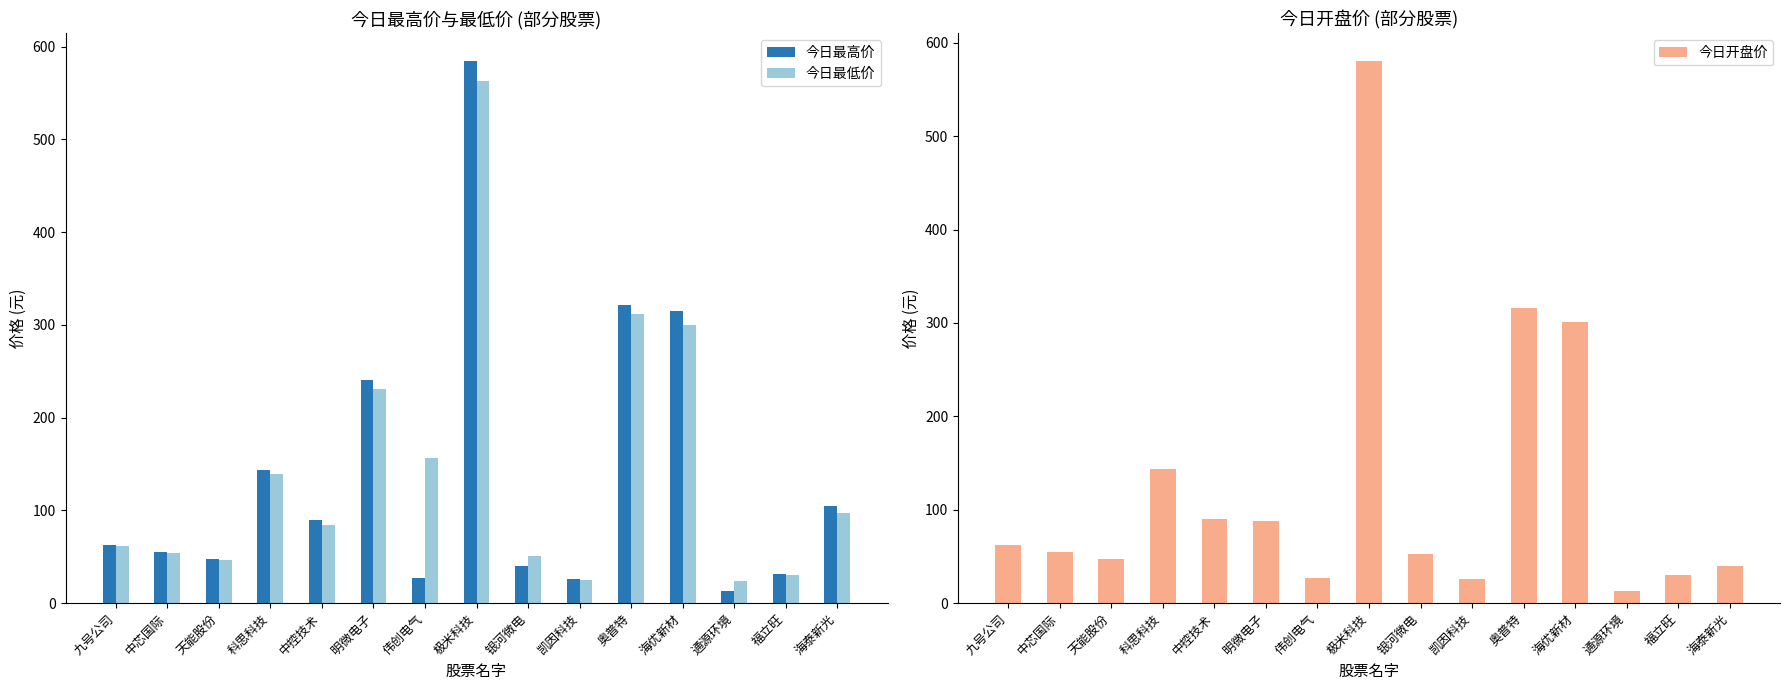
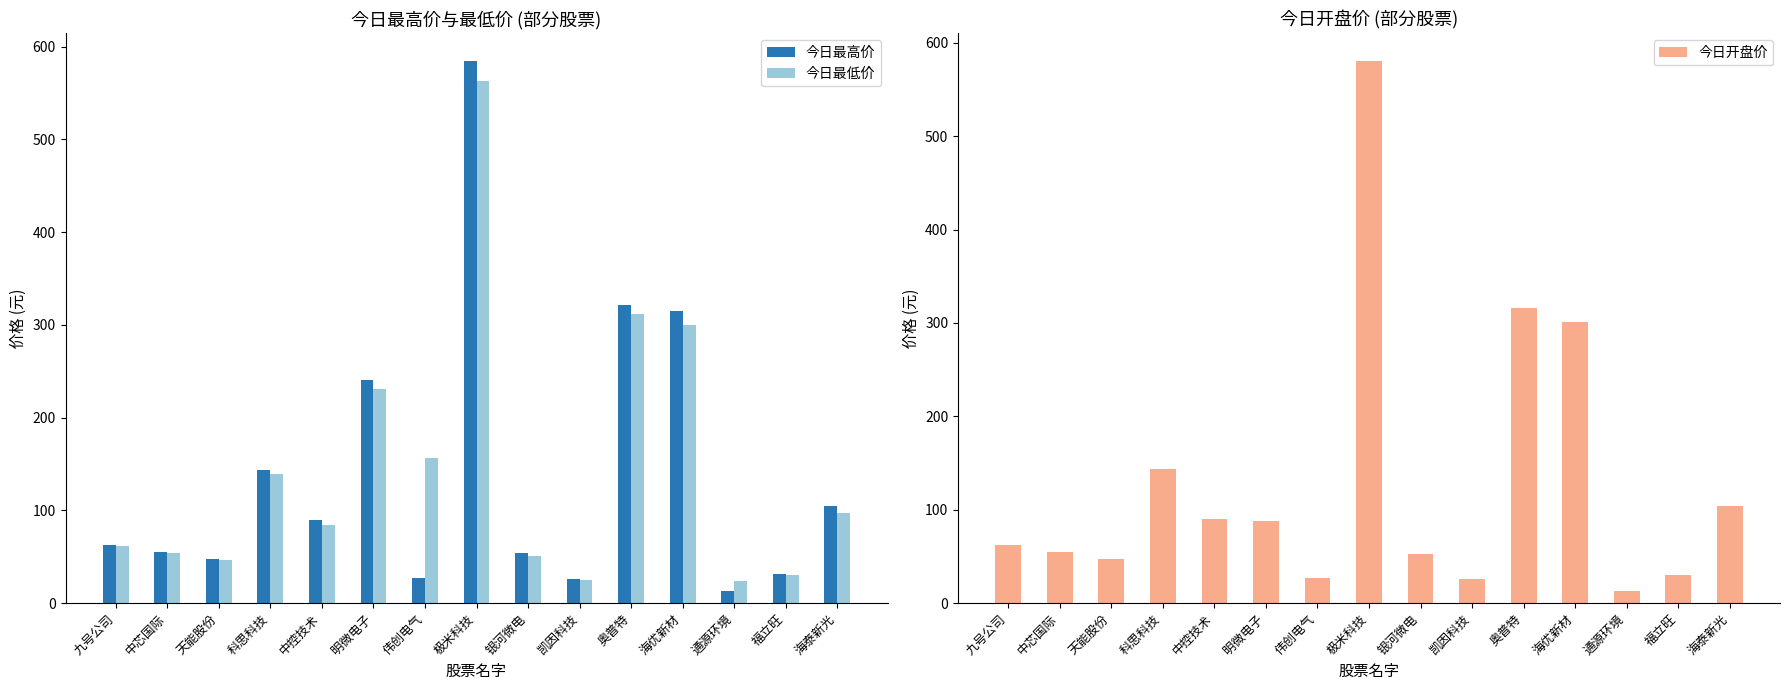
  {
    "今日最高价与最低价 (部分股票)": {
      "今日最高价": {
        "九号公司": 60,
        "中芯国际": 60,
        "天能股份": 50,
        "科思科技": 140,
        "中控技术": 90,
        "明微电子": 240,
        "伟创电气": 30,
        "极米科技": 580,
-       "银河微电": 40,
+       "银河微电": 50,
        "凯因科技": 30,
        "奥普特": 320,
        "海优新材": 310,
        "通源环境": 10,
        "福立旺": 30,
        "海泰新光": 100
      },
      "今日最低价": {
        "九号公司": 60,
        "中芯国际": 50,
        "天能股份": 50,
        "科思科技": 140,
        "中控技术": 80,
        "明微电子": 230,
        "伟创电气": 160,
        "极米科技": 560,
        "银河微电": 50,
        "凯因科技": 30,
        "奥普特": 310,
        "海优新材": 300,
        "通源环境": 20,
        "福立旺": 30,
        "海泰新光": 100
      }
    },
    "今日开盘价 (部分股票)": {
      "九号公司": 60,
      "中芯国际": 50,
      "天能股份": 50,
      "科思科技": 140,
      "中控技术": 90,
      "明微电子": 90,
      "伟创电气": 30,
      "极米科技": 580,
      "银河微电": 50,
      "凯因科技": 30,
      "奥普特": 320,
      "海优新材": 300,
      "通源环境": 10,
      "福立旺": 30,
-     "海泰新光": 40
+     "海泰新光": 100
    }
  }
